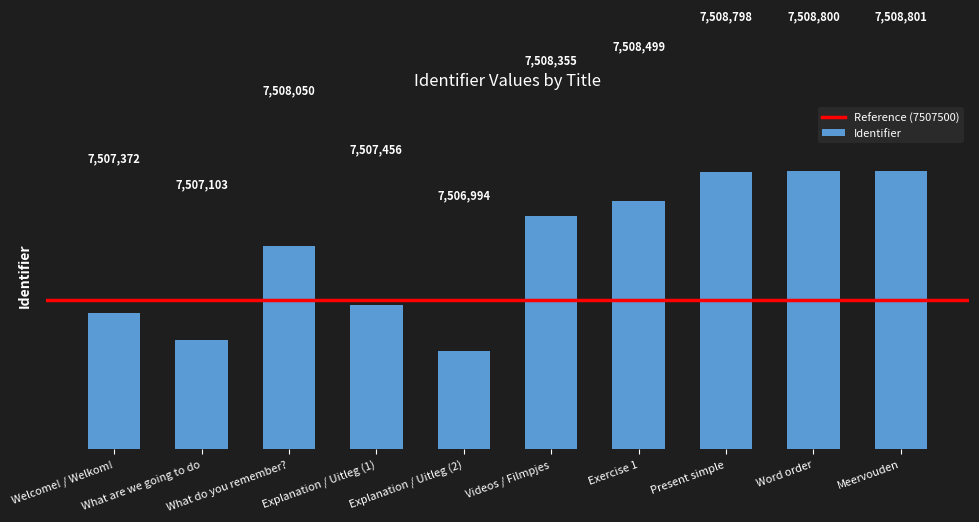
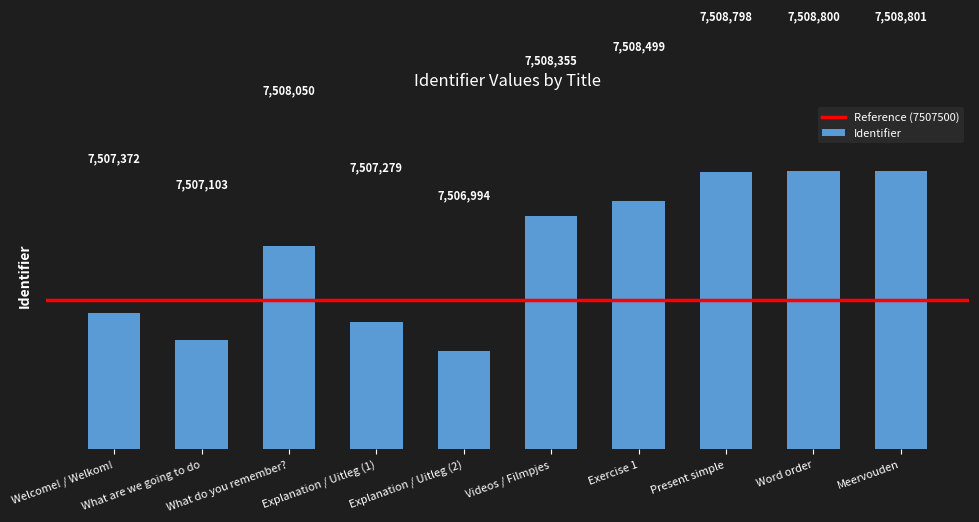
  {
-   "Explanation / Uitleg (1)": "7,507,456"
+   "Explanation / Uitleg (1)": "7,507,279"
  }
